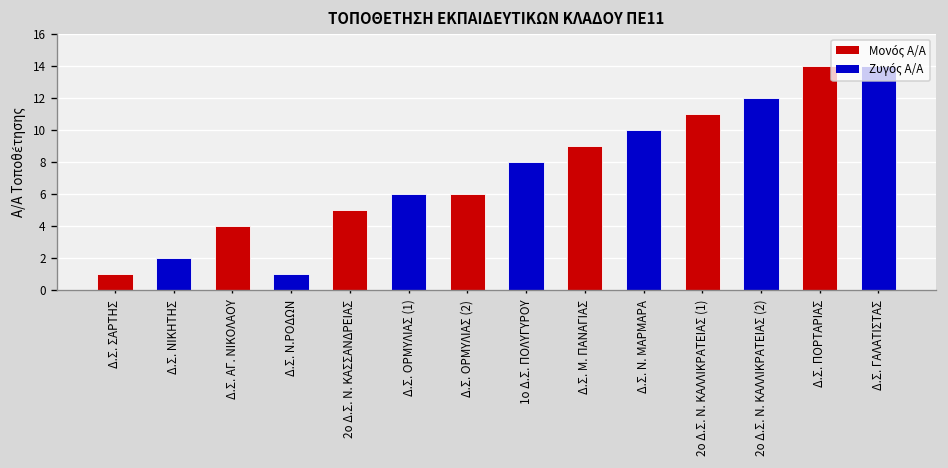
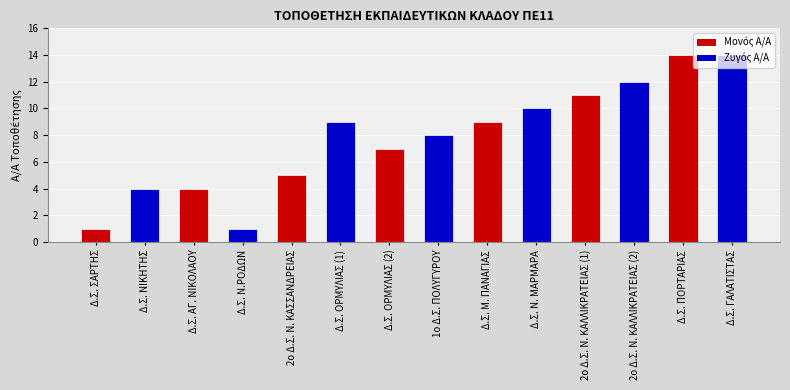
  {
    "Δ.Σ. ΣΑΡΤΗΣ": 1,
-   "Δ.Σ. ΝΙΚΗΤΗΣ": 2,
+   "Δ.Σ. ΝΙΚΗΤΗΣ": 4,
    "Δ.Σ. ΑΓ. ΝΙΚΟΛΑΟΥ": 4,
    "Δ.Σ. Ν.ΡΟΔΩΝ": 1,
    "2ο Δ.Σ. Ν. ΚΑΣΣΑΝΔΡΕΙΑΣ": 5,
-   "Δ.Σ. ΟΡΜΥΛΙΑΣ (1)": 6,
-   "Δ.Σ. ΟΡΜΥΛΙΑΣ (2)": 6,
+   "Δ.Σ. ΟΡΜΥΛΙΑΣ (1)": 9,
+   "Δ.Σ. ΟΡΜΥΛΙΑΣ (2)": 7,
    "1ο Δ.Σ. ΠΟΛΥΓΥΡΟΥ": 8,
    "Δ.Σ. Μ. ΠΑΝΑΓΙΑΣ": 9,
    "Δ.Σ. Ν. ΜΑΡΜΑΡΑ": 10,
    "2ο Δ.Σ. Ν. ΚΑΛΛΙΚΡΑΤΕΙΑΣ (1)": 11,
    "2ο Δ.Σ. Ν. ΚΑΛΛΙΚΡΑΤΕΙΑΣ (2)": 12,
    "Δ.Σ. ΠΟΡΤΑΡΙΑΣ": 14
  }
